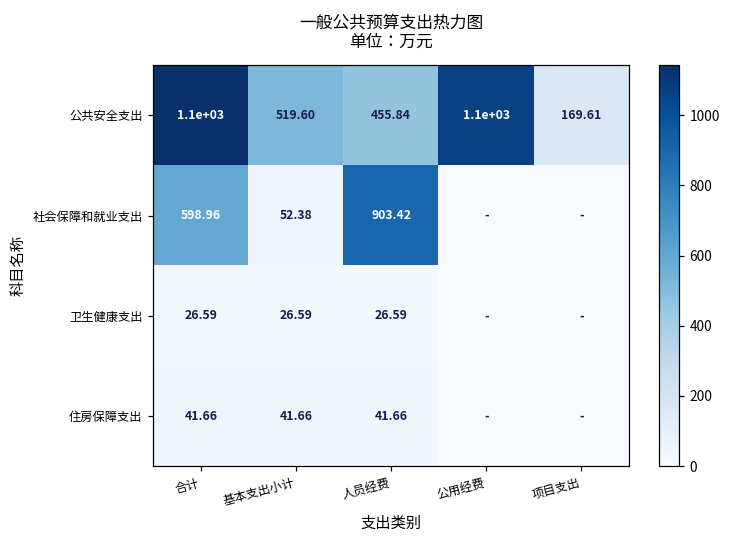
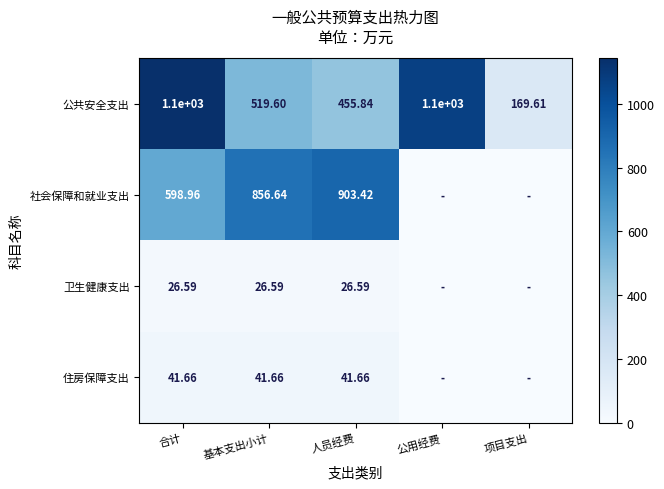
  {
    "公共安全支出": {
      "合计": "1.1e+03",
      "基本支出小计": "519.60",
      "人员经费": "455.84",
      "公用经费": "1.1e+03",
      "项目支出": "169.61"
    },
    "社会保障和就业支出": {
      "合计": "598.96",
-     "基本支出小计": "52.38",
+     "基本支出小计": "856.64",
      "人员经费": "903.42"
    },
    "卫生健康支出": {
      "合计": "26.59",
      "基本支出小计": "26.59",
      "人员经费": "26.59"
    },
    "住房保障支出": {
      "合计": "41.66",
      "基本支出小计": "41.66",
      "人员经费": "41.66"
    }
  }
